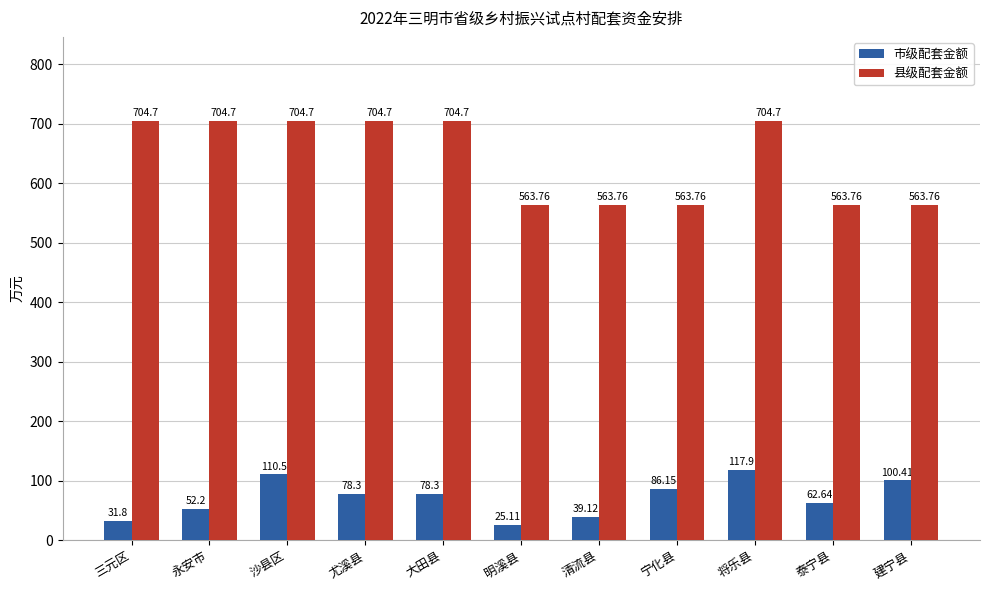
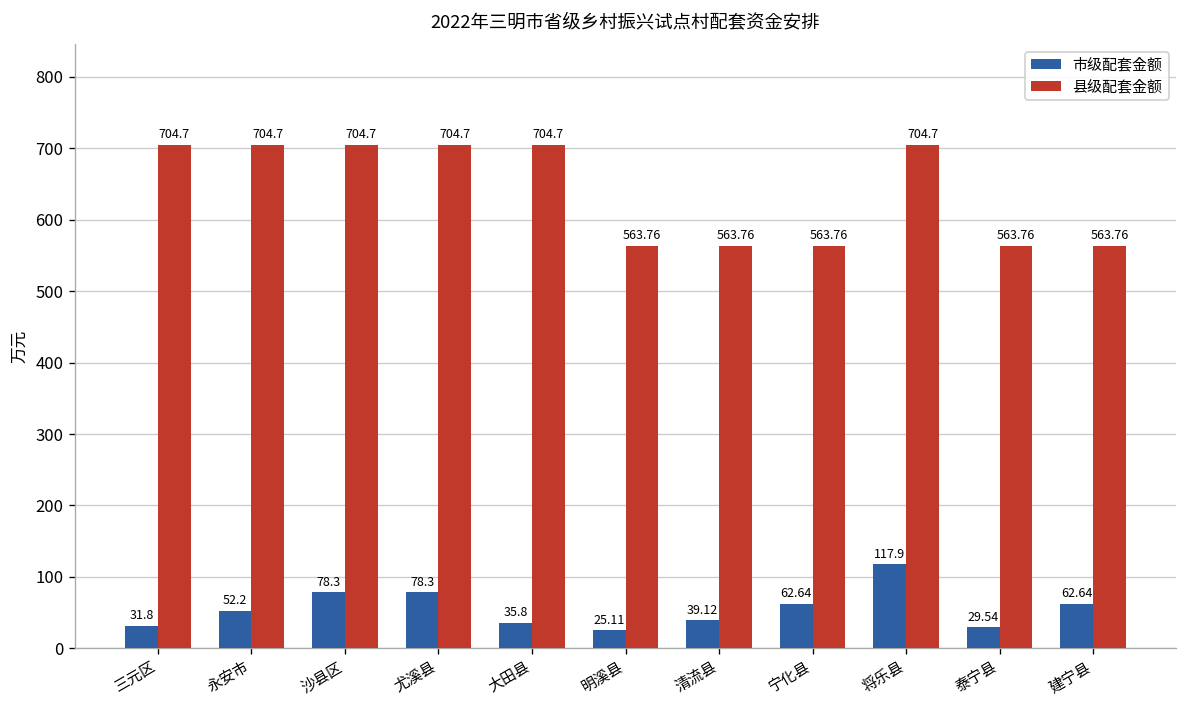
  {
    "市级配套金额": {
      "三元区": 31.8,
      "永安市": 52.2,
-     "沙县区": 110.5,
+     "沙县区": 78.3,
      "尤溪县": 78.3,
-     "大田县": 78.3,
+     "大田县": 35.8,
      "明溪县": 25.11,
      "清流县": 39.12,
-     "宁化县": 86.15,
+     "宁化县": 62.64,
      "将乐县": 117.9,
-     "泰宁县": 62.64,
-     "建宁县": 100.41
+     "泰宁县": 29.54,
+     "建宁县": 62.64
    },
    "县级配套金额": {
      "三元区": 704.7,
      "永安市": 704.7,
      "沙县区": 704.7,
      "尤溪县": 704.7,
      "大田县": 704.7,
      "明溪县": 563.76,
      "清流县": 563.76,
      "宁化县": 563.76,
      "将乐县": 704.7,
      "泰宁县": 563.76,
      "建宁县": 563.76
    }
  }
